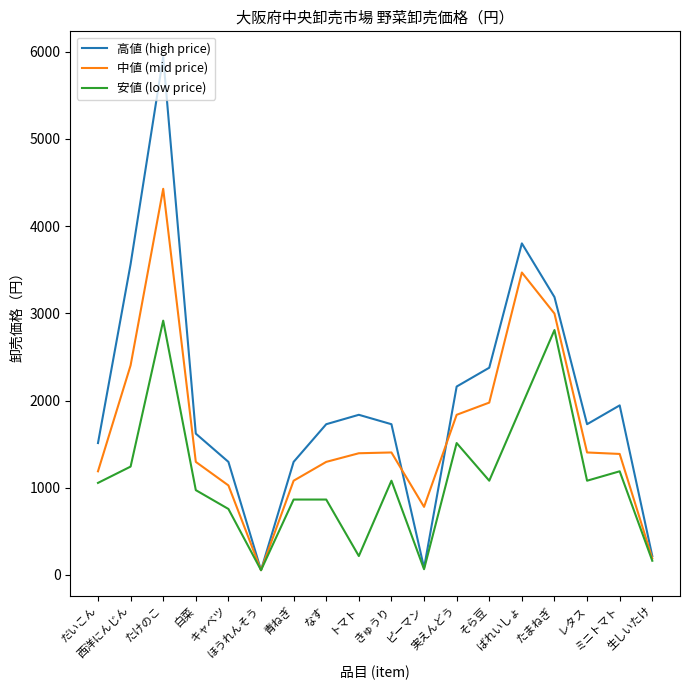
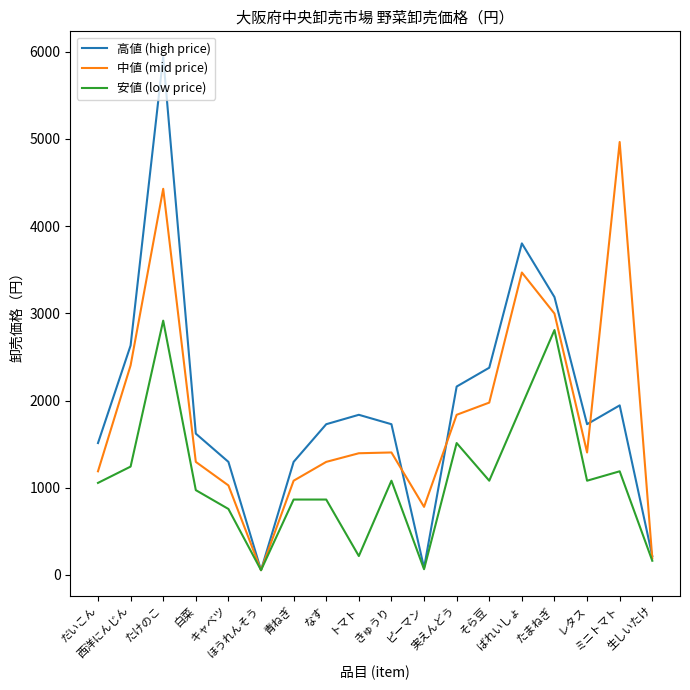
  {
    "高値 (high price)": {
      "だいこん": 1500,
-     "西洋にんじん": 3600,
+     "西洋にんじん": 2600,
      "白菜": 1600,
      "キャベツ": 1300,
      "青ねぎ": 1300,
      "なす": 1700,
      "トマト": 1800,
      "きゅうり": 1700,
      "実えんどう": 2200,
      "そら豆": 2400,
      "ばれいしょ": 3800,
      "たまねぎ": 3200,
      "レタス": 1700,
      "ミニトマト": 1900
    },
    "中値 (mid price)": {
      "だいこん": 1200,
      "西洋にんじん": 2400,
      "たけのこ": 4400,
      "白菜": 1300,
      "キャベツ": 1000,
      "青ねぎ": 1100,
      "なす": 1300,
      "トマト": 1400,
      "きゅうり": 1400,
      "ピーマン": 800,
      "実えんどう": 1800,
      "そら豆": 2000,
      "ばれいしょ": 3500,
      "たまねぎ": 3000,
      "レタス": 1400,
-     "ミニトマト": 1400
+     "ミニトマト": 5000
    },
    "安値 (low price)": {
      "だいこん": 1100,
      "西洋にんじん": 1200,
      "たけのこ": 2900,
      "白菜": 1000,
      "キャベツ": 800,
      "青ねぎ": 900,
      "なす": 900,
      "トマト": 200,
      "きゅうり": 1100,
      "実えんどう": 1500,
      "そら豆": 1100,
      "ばれいしょ": 1900,
      "たまねぎ": 2800,
      "レタス": 1100,
      "ミニトマト": 1200
    }
  }
